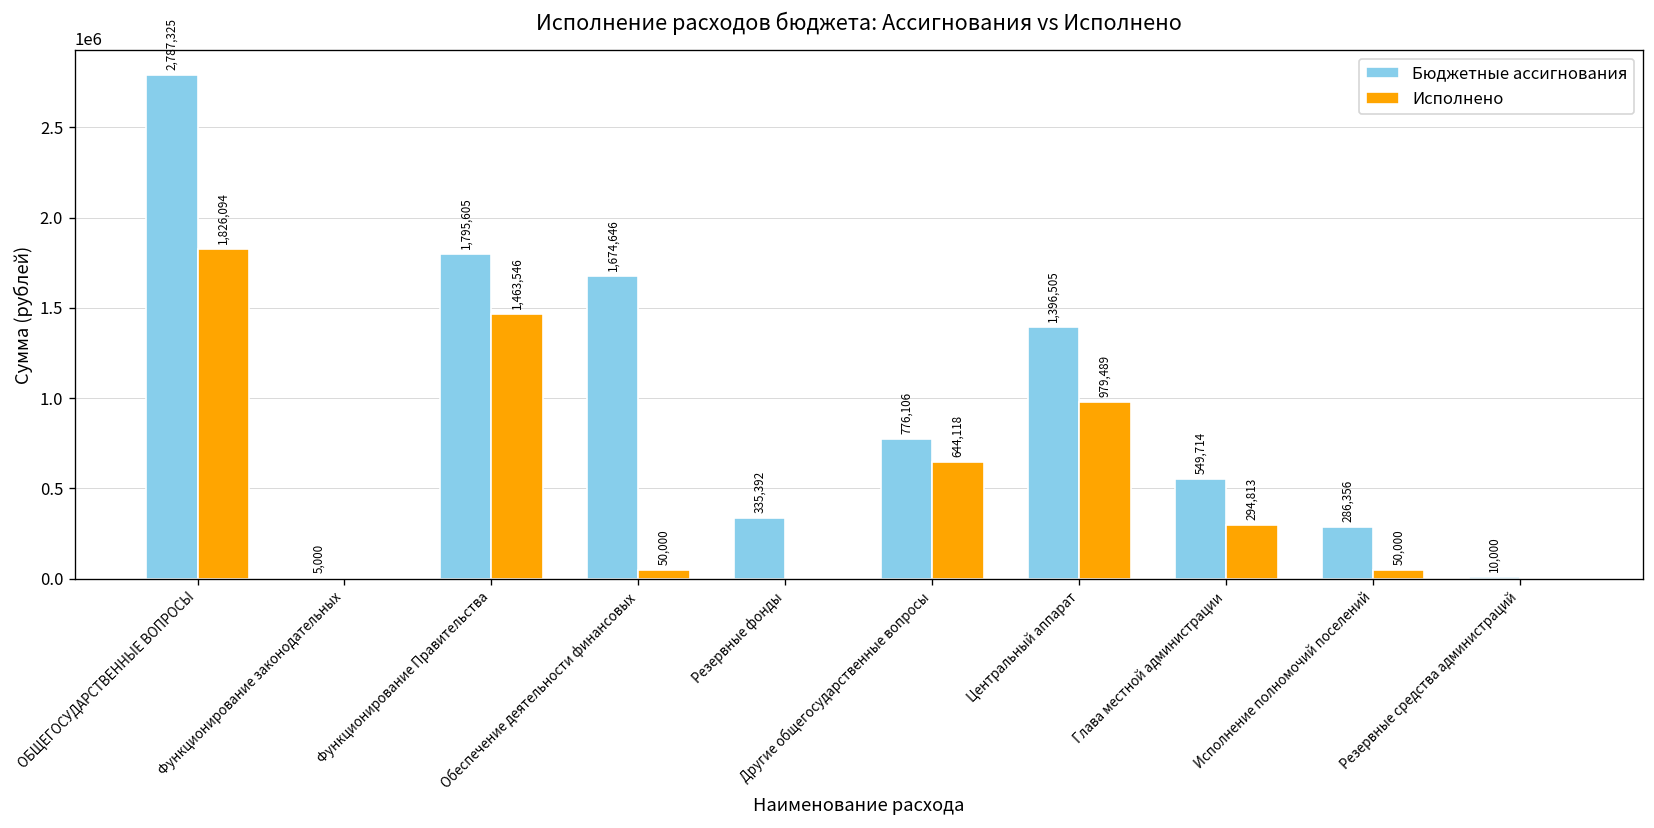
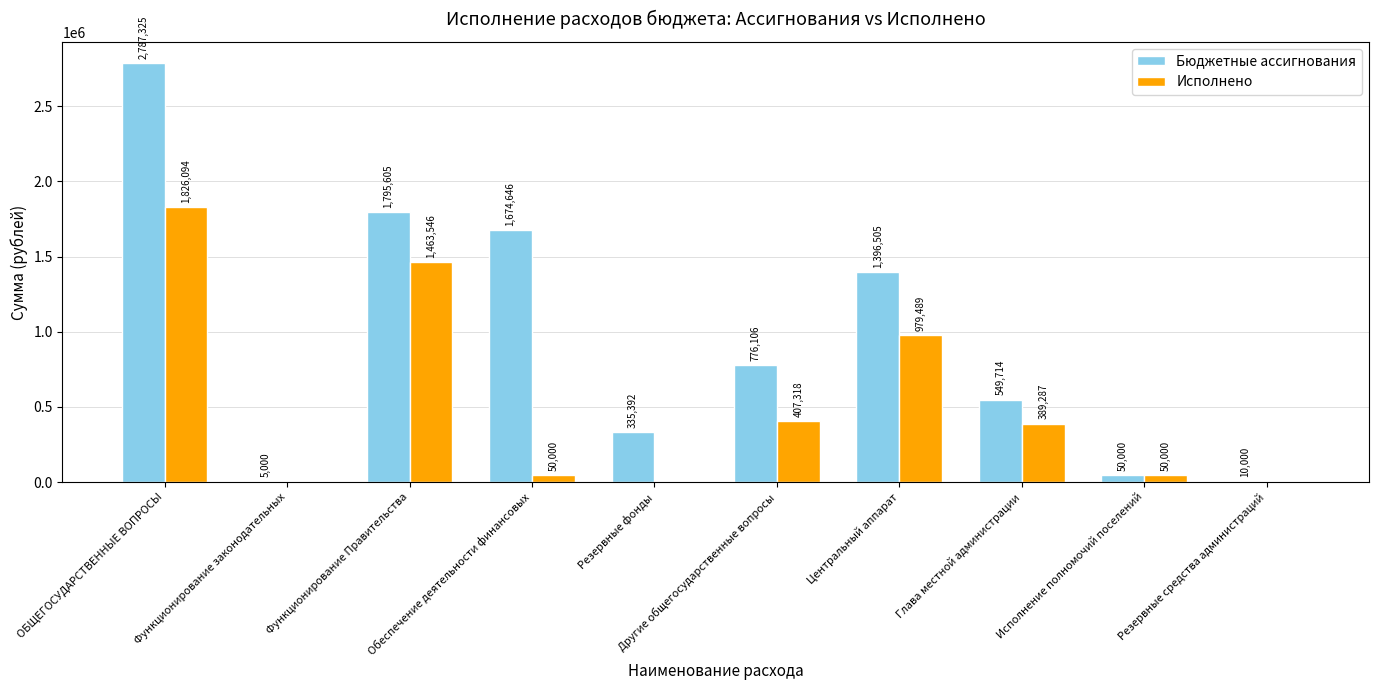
  {
    "Бюджетные ассигнования": {
      "ОБЩЕГОСУДАРСТВЕННЫЕ ВОПРОСЫ": "2,787,325",
      "Функционирование законодательных": "5,000",
      "Функционирование Правительства": "1,795,605",
      "Обеспечение деятельности финансовых": "1,674,646",
      "Резервные фонды": "335,392",
      "Другие общегосударственные вопросы": "776,106",
      "Центральный аппарат": "1,396,505",
      "Глава местной администрации": "549,714",
-     "Исполнение полномочий поселений": "286,356",
+     "Исполнение полномочий поселений": "50,000",
      "Резервные средства администраций": "10,000"
    },
    "Исполнено": {
      "ОБЩЕГОСУДАРСТВЕННЫЕ ВОПРОСЫ": "1,826,094",
      "Функционирование Правительства": "1,463,546",
      "Обеспечение деятельности финансовых": "50,000",
-     "Другие общегосударственные вопросы": "644,118",
+     "Другие общегосударственные вопросы": "407,318",
      "Центральный аппарат": "979,489",
-     "Глава местной администрации": "294,813",
+     "Глава местной администрации": "389,287",
      "Исполнение полномочий поселений": "50,000"
    }
  }
